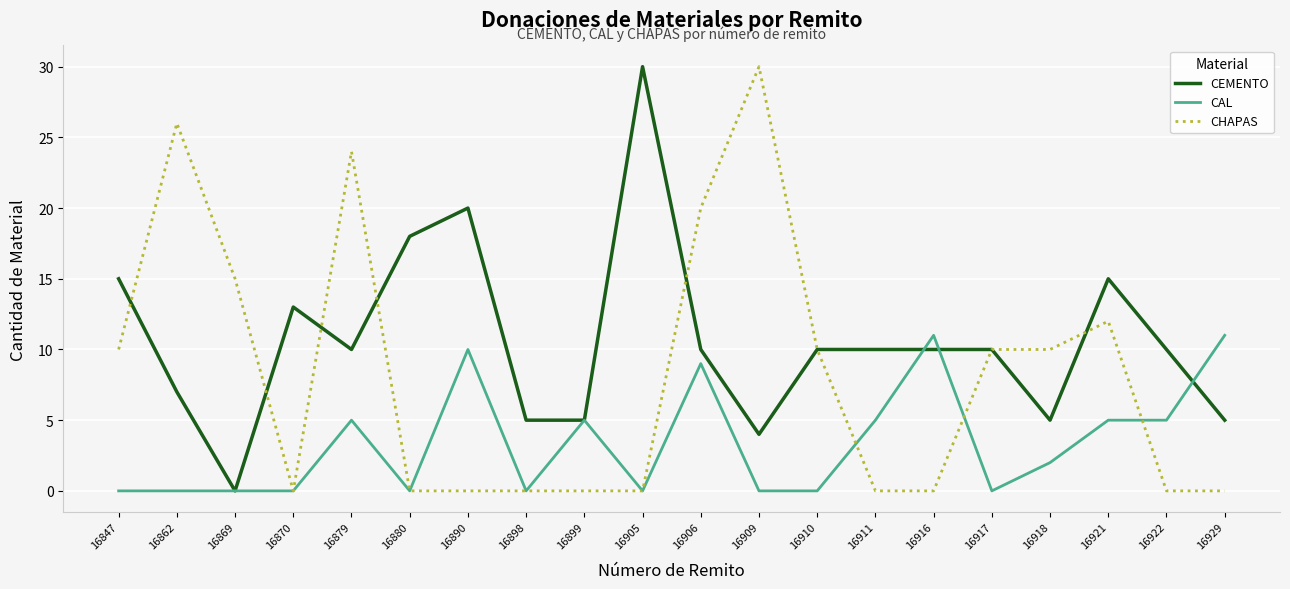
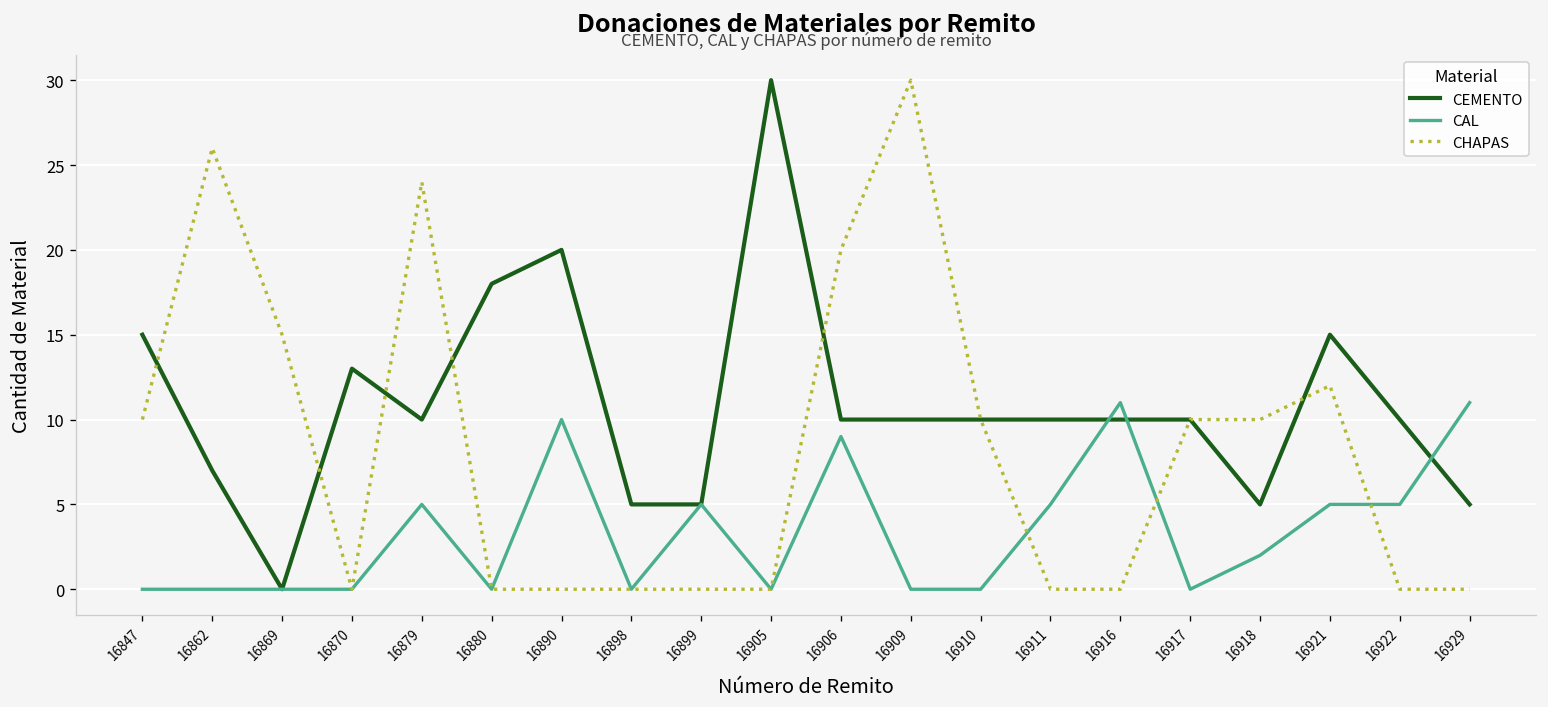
  {
    "CEMENTO": {
      "16847": 15,
      "16862": 7,
      "16870": 13,
      "16879": 10,
      "16880": 18,
      "16890": 20,
      "16898": 5,
      "16905": 30,
      "16906": 10,
-     "16909": 4,
+     "16909": 10,
      "16911": 10,
      "16916": 10,
      "16918": 5,
      "16921": 15,
      "16922": 10,
      "16929": 5
    },
    "CAL": {
      "16847": 0,
      "16862": 0,
      "16879": 5,
      "16890": 10,
      "16906": 9,
      "16909": 0,
      "16910": 0,
      "16911": 5,
      "16916": 11,
      "16917": 0,
      "16918": 2,
      "16921": 5,
      "16922": 5,
      "16929": 11
    },
    "CHAPAS": {
      "16847": 10,
      "16862": 26,
      "16869": 15,
      "16879": 24,
      "16890": 0,
      "16899": 0,
      "16906": 20,
      "16909": 30,
      "16911": 0,
      "16916": 0,
      "16918": 10,
      "16921": 12,
      "16922": 0,
      "16929": 0
    }
  }
